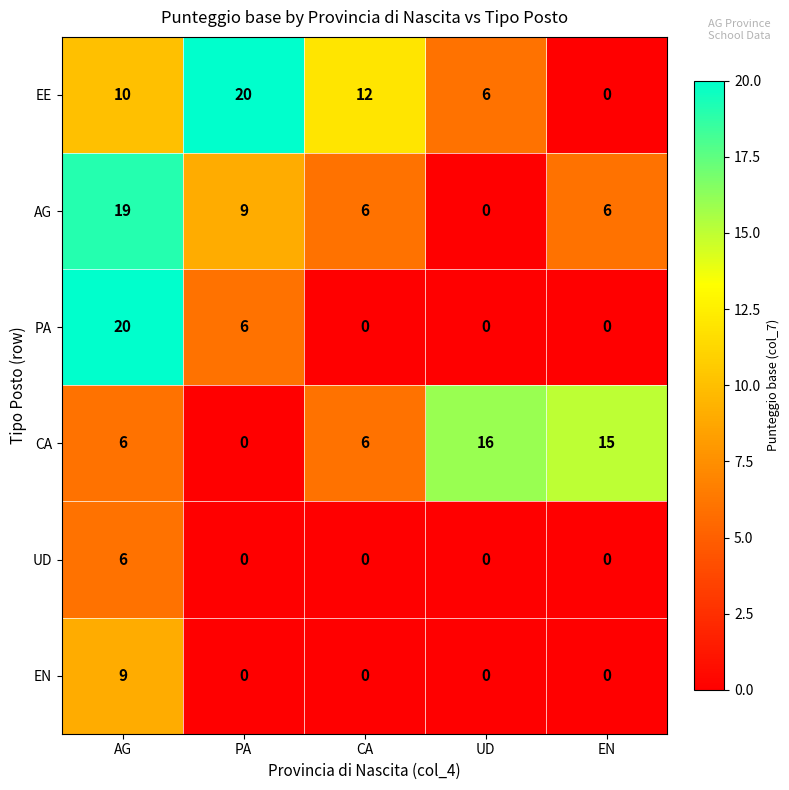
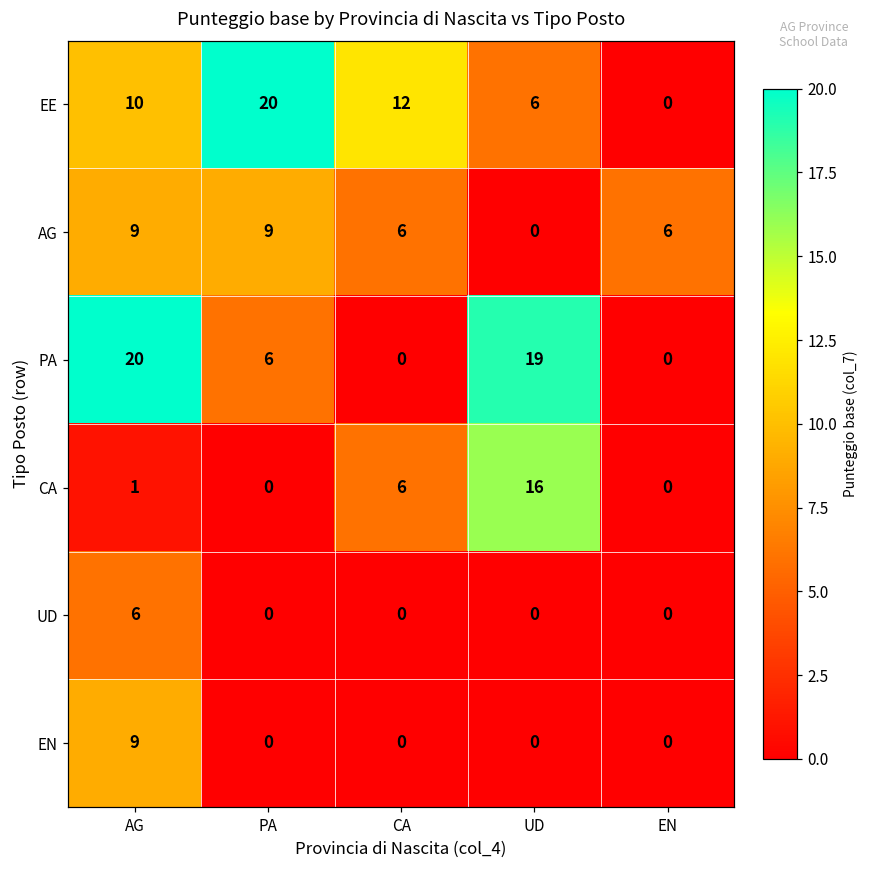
  {
    "EE": {
      "AG": 10,
      "PA": 20,
      "CA": 12,
      "UD": 6,
      "EN": 0
    },
    "AG": {
-     "AG": 19,
+     "AG": 9,
      "PA": 9,
      "CA": 6,
      "UD": 0,
      "EN": 6
    },
    "PA": {
      "AG": 20,
      "PA": 6,
      "CA": 0,
-     "UD": 0,
+     "UD": 19,
      "EN": 0
    },
    "CA": {
-     "AG": 6,
+     "AG": 1,
      "PA": 0,
      "CA": 6,
      "UD": 16,
-     "EN": 15
+     "EN": 0
    },
    "UD": {
      "AG": 6,
      "PA": 0,
      "CA": 0,
      "UD": 0,
      "EN": 0
    },
    "EN": {
      "AG": 9,
      "PA": 0,
      "CA": 0,
      "UD": 0,
      "EN": 0
    }
  }
